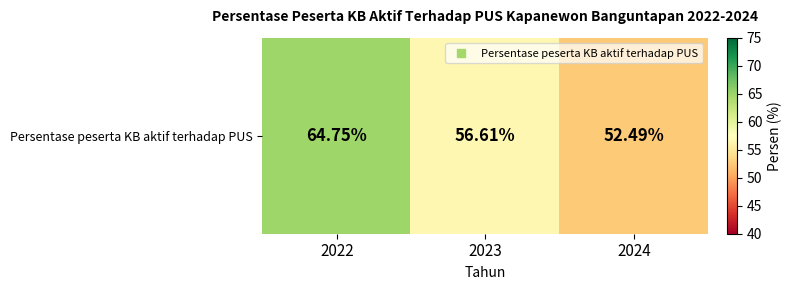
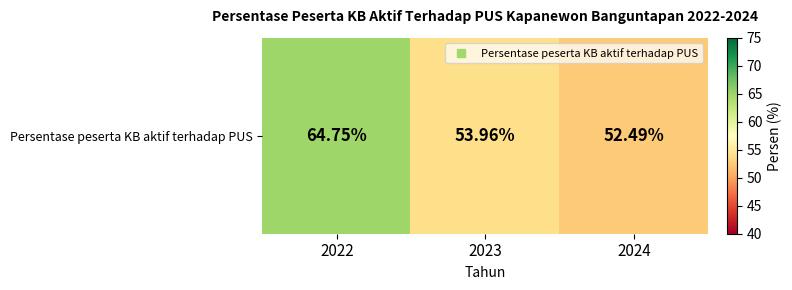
  {
    "Persentase peserta KB aktif terhadap PUS": {
      "2022": "64.75%",
-     "2023": "56.61%",
+     "2023": "53.96%",
      "2024": "52.49%"
    }
  }
